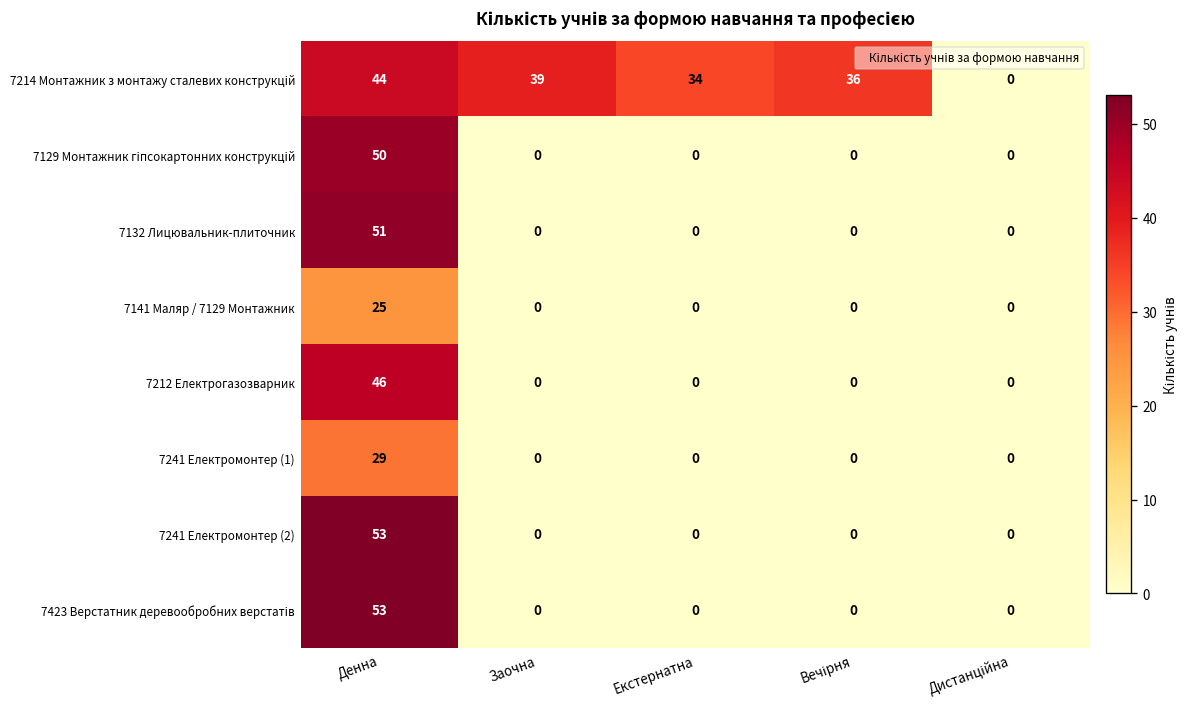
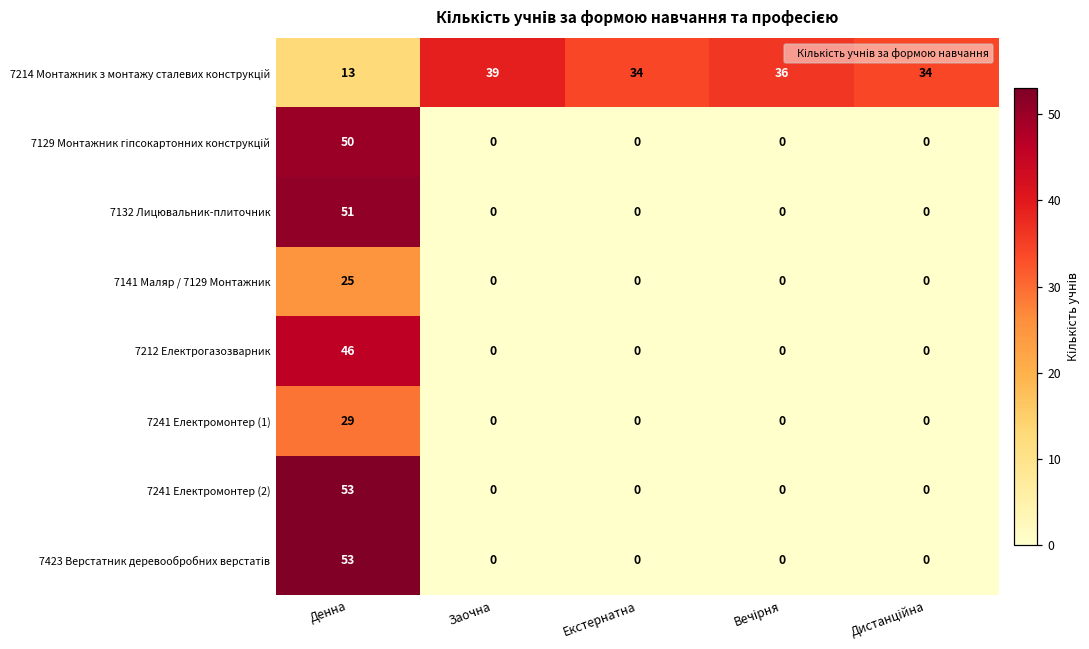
  {
    "7214 Монтажник з монтажу сталевих конструкцій": {
-     "Денна": 44,
+     "Денна": 13,
      "Заочна": 39,
      "Екстернатна": 34,
      "Вечірня": 36,
-     "Дистанційна": 0
+     "Дистанційна": 34
    },
    "7129 Монтажник гіпсокартонних конструкцій": {
      "Денна": 50,
      "Заочна": 0,
      "Екстернатна": 0,
      "Вечірня": 0,
      "Дистанційна": 0
    },
    "7132 Лицювальник-плиточник": {
      "Денна": 51,
      "Заочна": 0,
      "Екстернатна": 0,
      "Вечірня": 0,
      "Дистанційна": 0
    },
    "7141 Маляр / 7129 Монтажник": {
      "Денна": 25,
      "Заочна": 0,
      "Екстернатна": 0,
      "Вечірня": 0,
      "Дистанційна": 0
    },
    "7212 Електрогазозварник": {
      "Денна": 46,
      "Заочна": 0,
      "Екстернатна": 0,
      "Вечірня": 0,
      "Дистанційна": 0
    },
    "7241 Електромонтер (1)": {
      "Денна": 29,
      "Заочна": 0,
      "Екстернатна": 0,
      "Вечірня": 0,
      "Дистанційна": 0
    },
    "7241 Електромонтер (2)": {
      "Денна": 53,
      "Заочна": 0,
      "Екстернатна": 0,
      "Вечірня": 0,
      "Дистанційна": 0
    },
    "7423 Верстатник деревообробних верстатів": {
      "Денна": 53,
      "Заочна": 0,
      "Екстернатна": 0,
      "Вечірня": 0,
      "Дистанційна": 0
    }
  }
